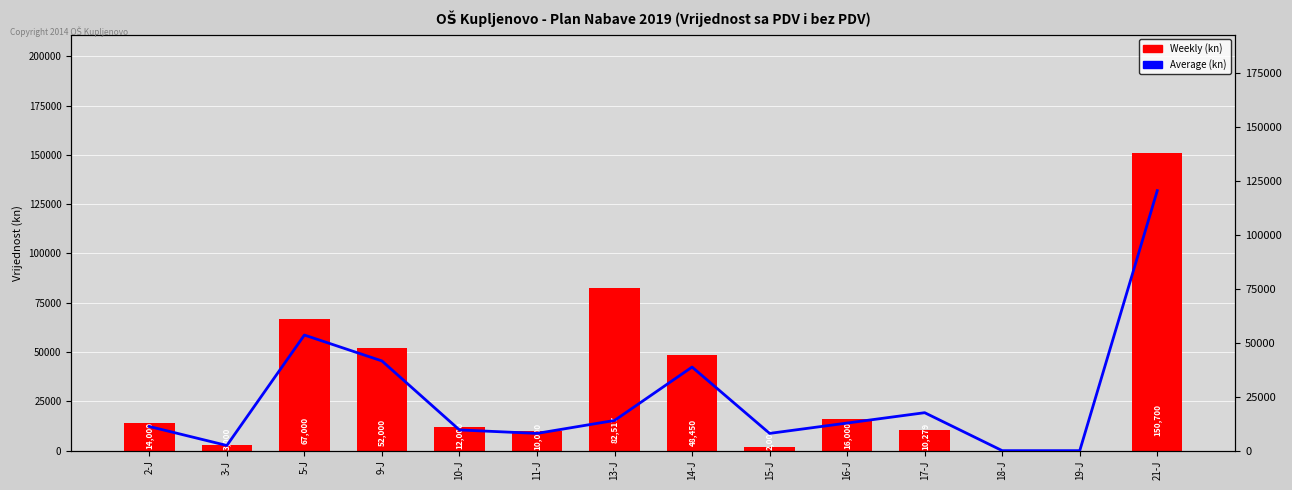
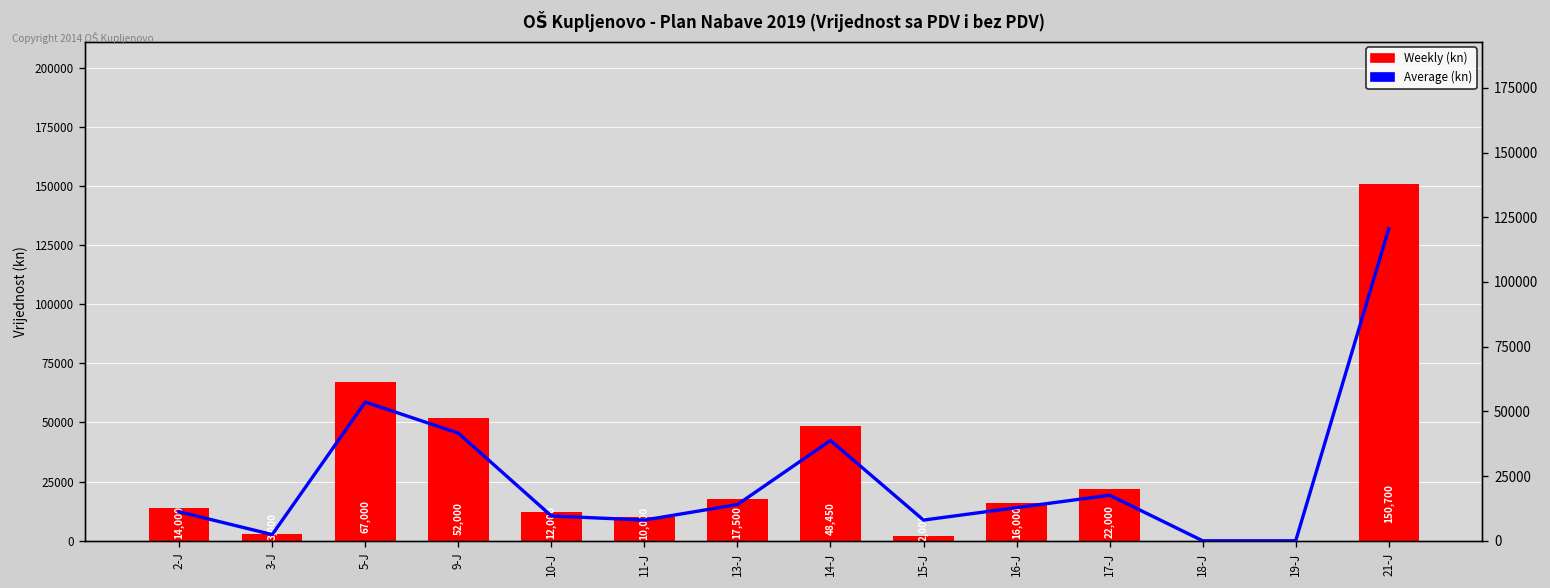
  {
    "Weekly (kn)": {
      "5-J": "67,000",
      "9-J": "52,000",
-     "13-J": "82,517",
+     "13-J": "17,500",
      "14-J": "48,450",
-     "17-J": "10,279",
+     "17-J": "22,000",
      "21-J": "150,700"
    }
  }
